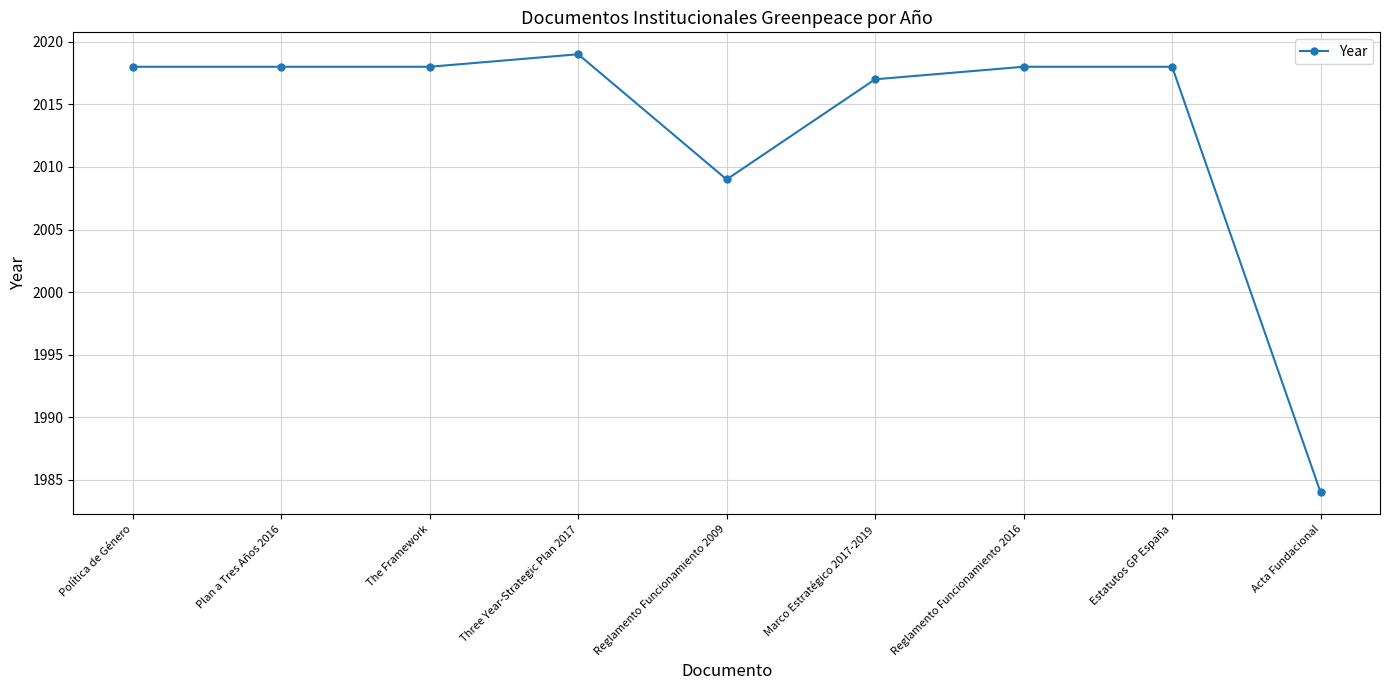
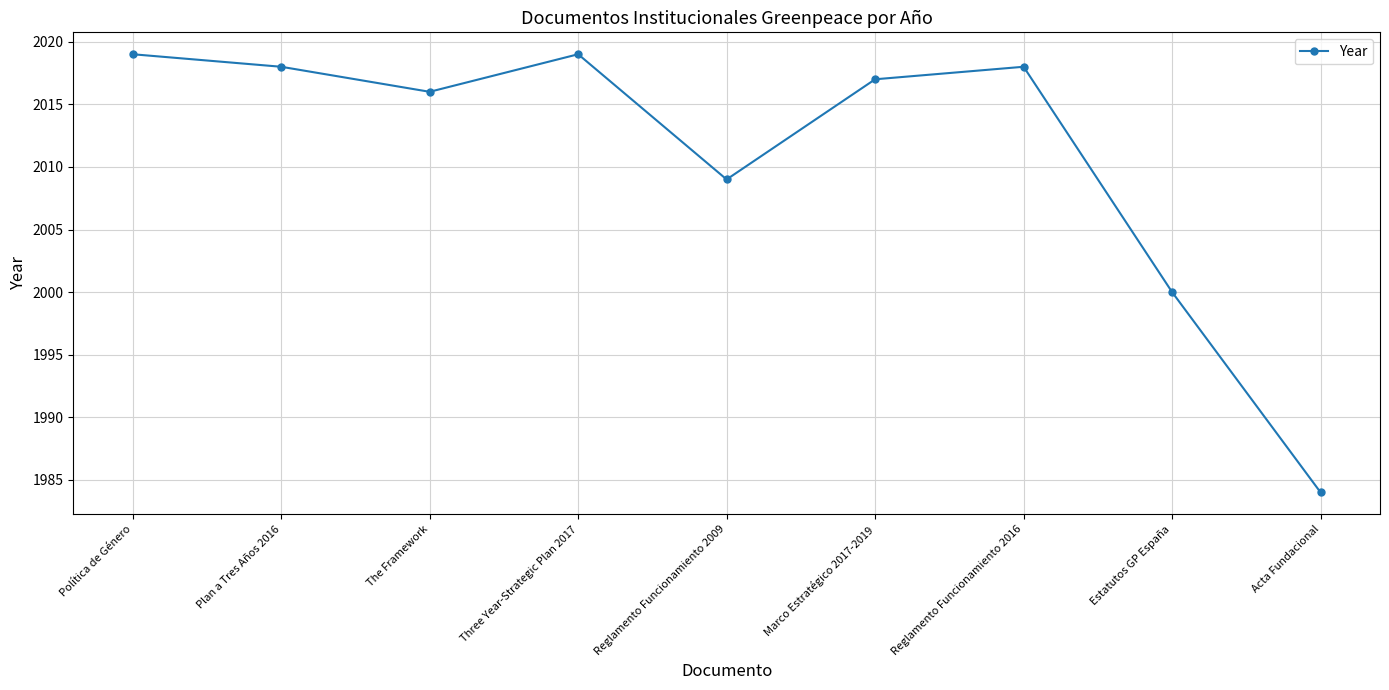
  {
-   "Política de Género": 2018,
+   "Política de Género": 2019,
    "Plan a Tres Años 2016": 2018,
-   "The Framework": 2018,
+   "The Framework": 2016,
    "Three Year-Strategic Plan 2017": 2019,
    "Reglamento Funcionamiento 2009": 2009,
    "Marco Estratégico 2017-2019": 2017,
    "Reglamento Funcionamiento 2016": 2018,
-   "Estatutos GP España": 2018,
+   "Estatutos GP España": 2000,
    "Acta Fundacional": 1984
  }
